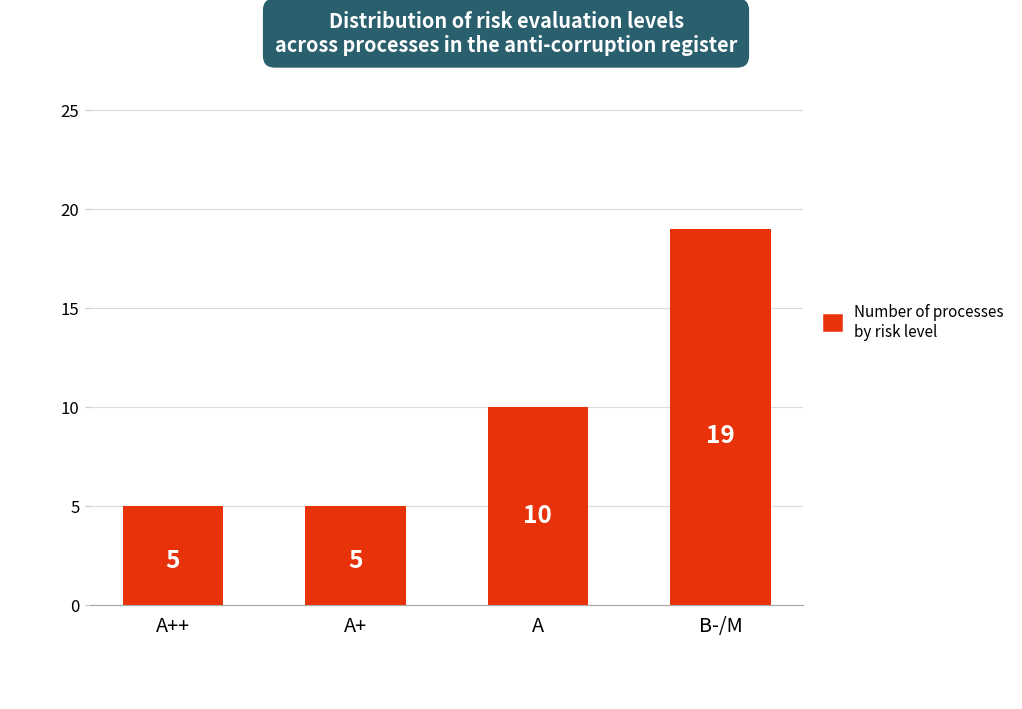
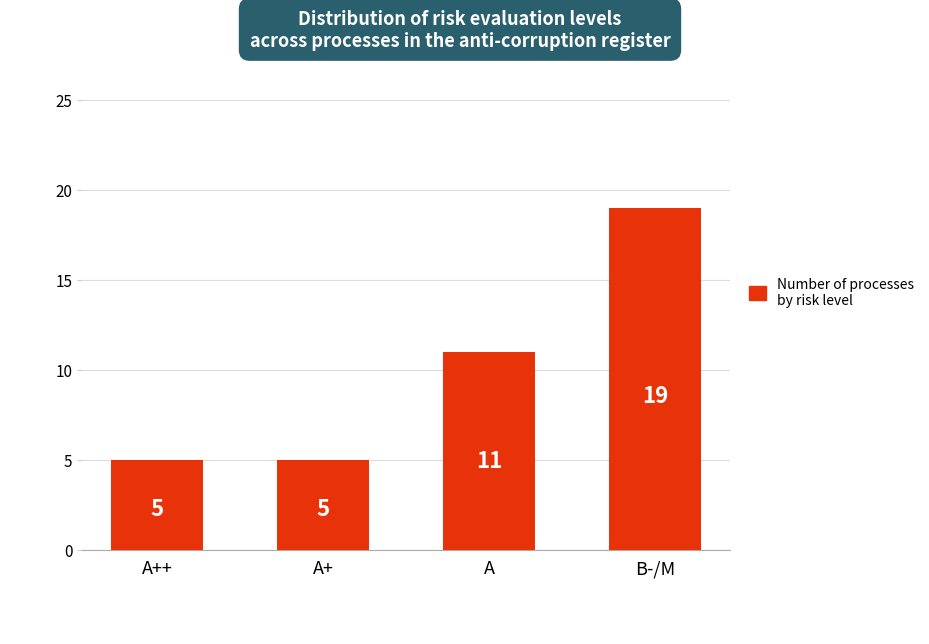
  {
    "A++": 5,
    "A+": 5,
-   "A": 10,
+   "A": 11,
    "B-/M": 19
  }
